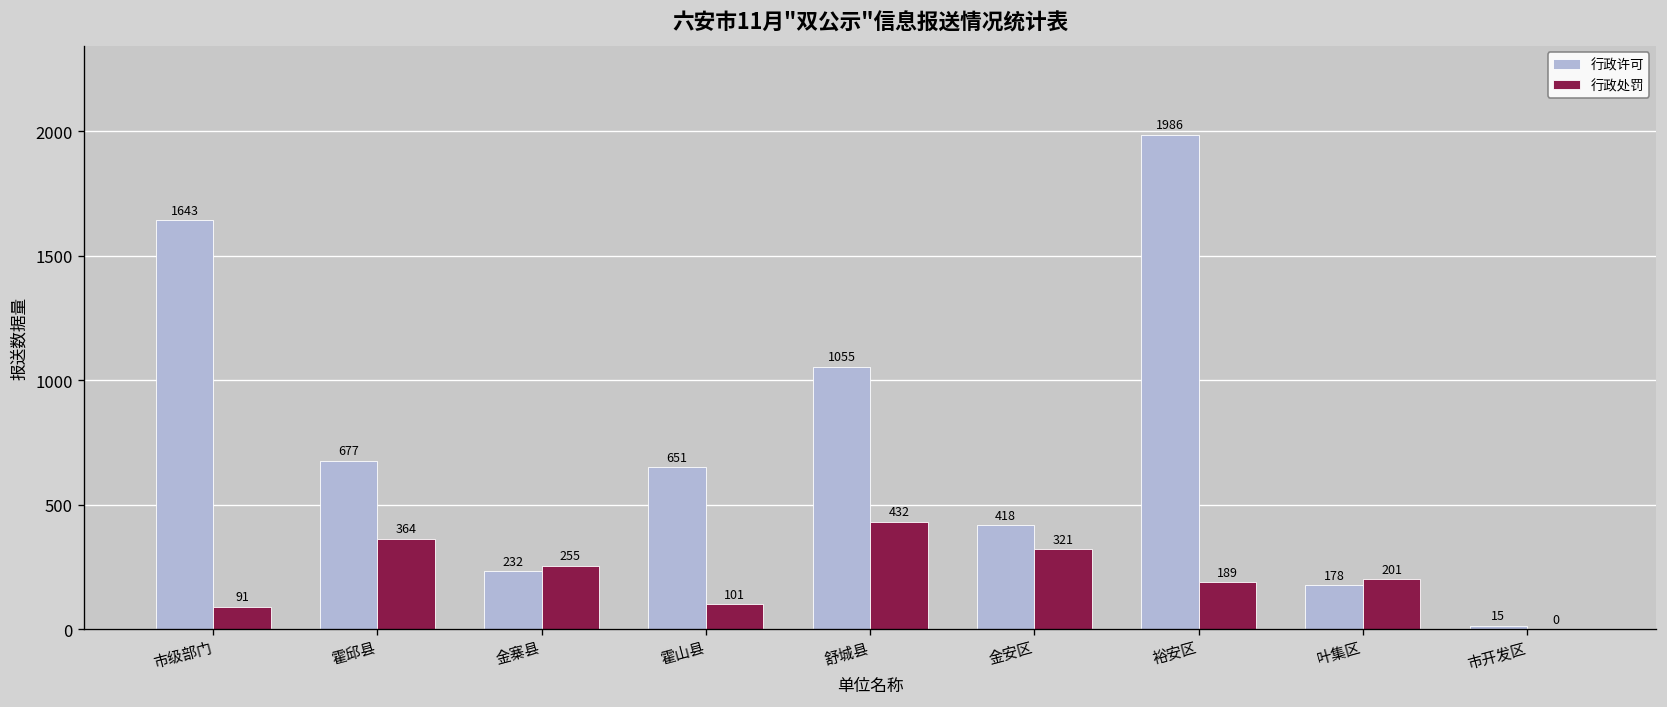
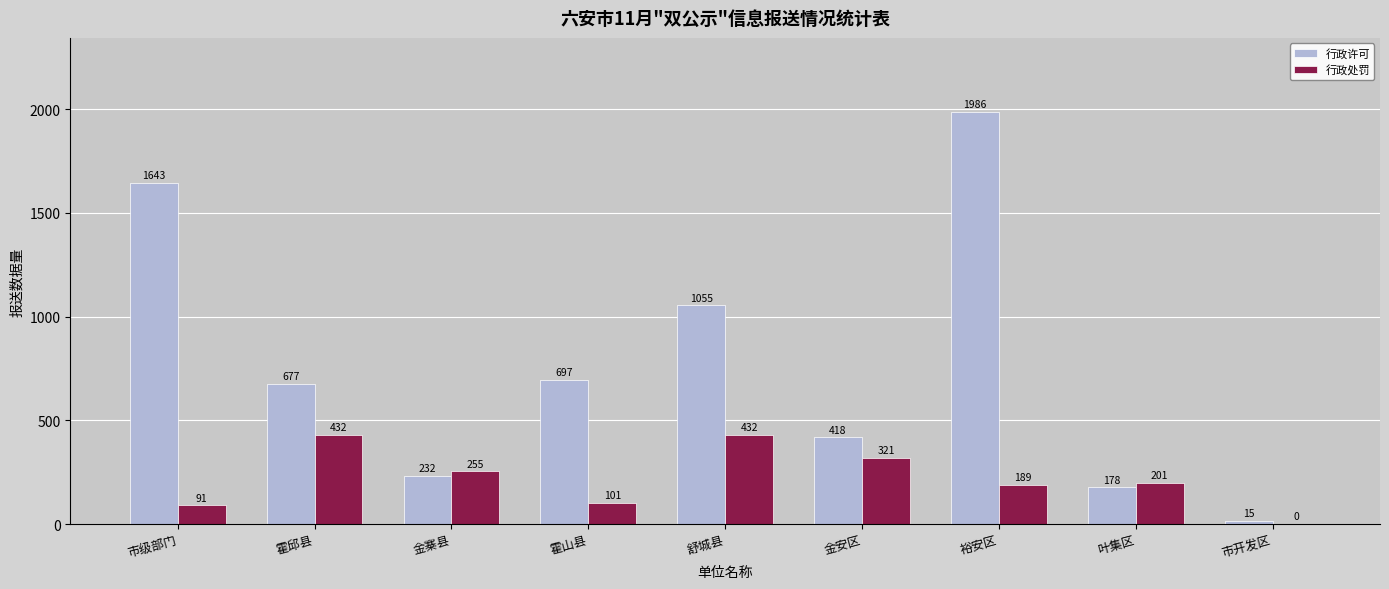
  {
    "行政许可": {
      "市级部门": 1643,
      "霍邱县": 677,
      "金寨县": 232,
-     "霍山县": 651,
+     "霍山县": 697,
      "舒城县": 1055,
      "金安区": 418,
      "裕安区": 1986,
      "叶集区": 178,
      "市开发区": 15
    },
    "行政处罚": {
      "市级部门": 91,
-     "霍邱县": 364,
+     "霍邱县": 432,
      "金寨县": 255,
      "霍山县": 101,
      "舒城县": 432,
      "金安区": 321,
      "裕安区": 189,
      "叶集区": 201,
      "市开发区": 0
    }
  }
